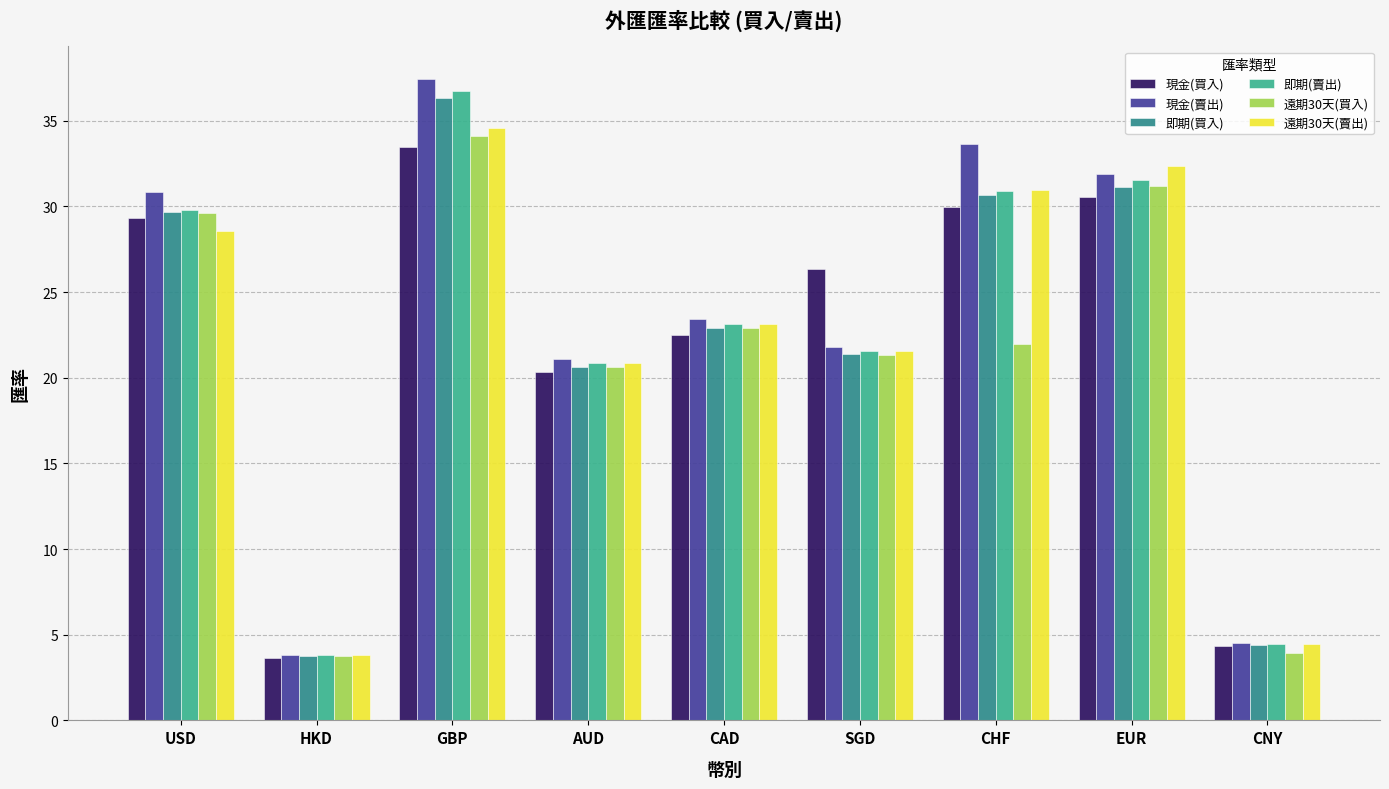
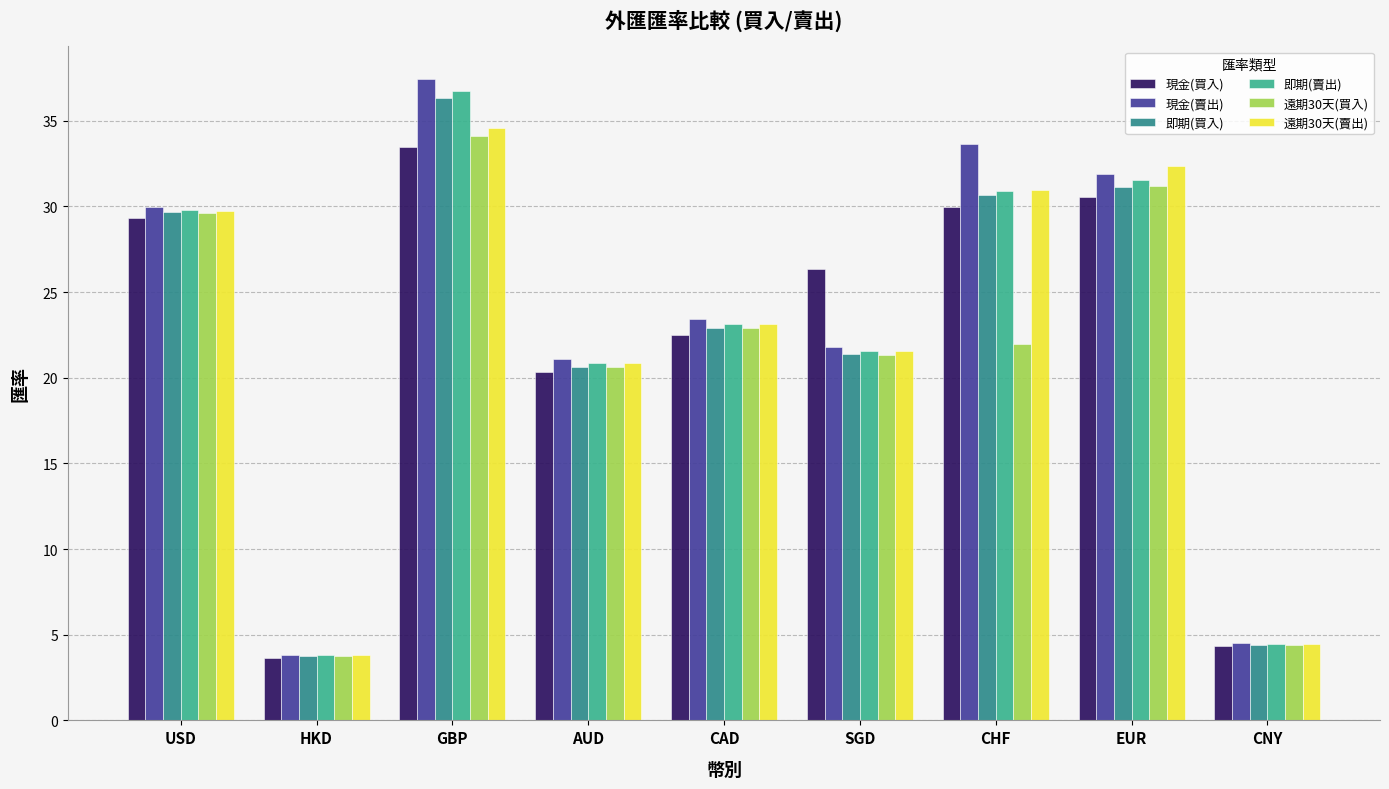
  {
    "現金(買入)": {
      "USD": 29.3,
      "HKD": 3.6,
      "GBP": 33.5,
      "AUD": 20.3,
      "CAD": 22.5,
      "SGD": 26.3,
      "CHF": 30.0,
      "EUR": 30.5,
      "CNY": 4.3
    },
    "現金(賣出)": {
-     "USD": 30.8,
+     "USD": 30.0,
      "HKD": 3.8,
      "GBP": 37.5,
      "AUD": 21.1,
      "CAD": 23.4,
      "SGD": 21.8,
      "CHF": 33.7,
      "EUR": 31.9,
      "CNY": 4.5
    },
    "遠期30天(買入)": {
      "USD": 29.6,
      "HKD": 3.8,
      "GBP": 34.1,
      "AUD": 20.6,
      "CAD": 22.9,
      "SGD": 21.3,
      "CHF": 22.0,
      "EUR": 31.2,
-     "CNY": 3.9
+     "CNY": 4.4
    },
    "遠期30天(賣出)": {
-     "USD": 28.6,
+     "USD": 29.7,
      "HKD": 3.8,
      "GBP": 34.6,
      "AUD": 20.9,
      "CAD": 23.1,
      "SGD": 21.6,
      "CHF": 31.0,
      "EUR": 32.4,
      "CNY": 4.5
    }
  }
